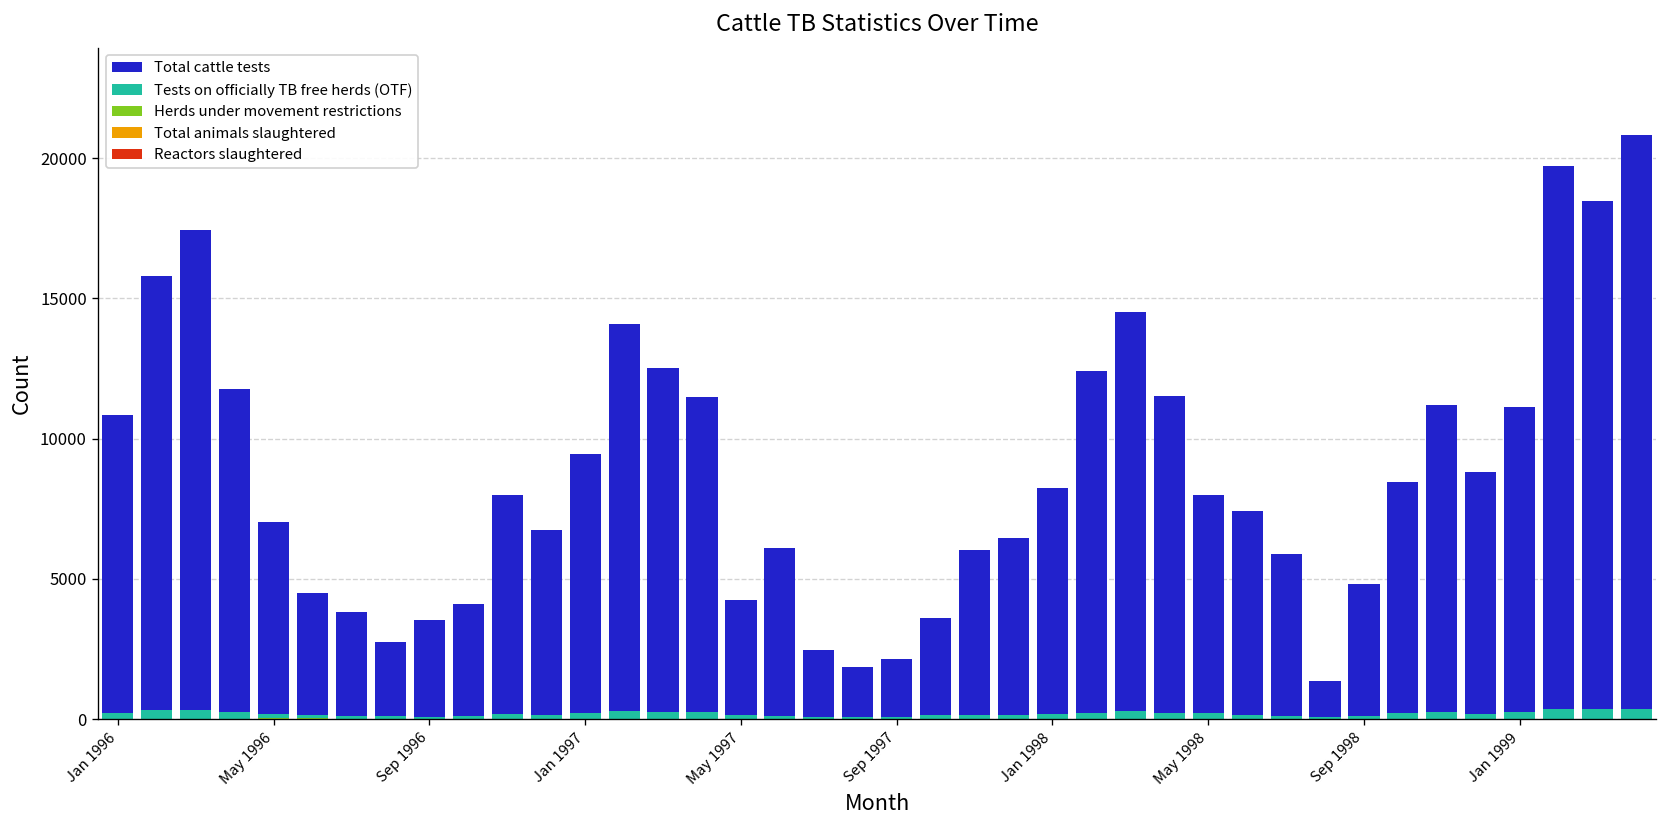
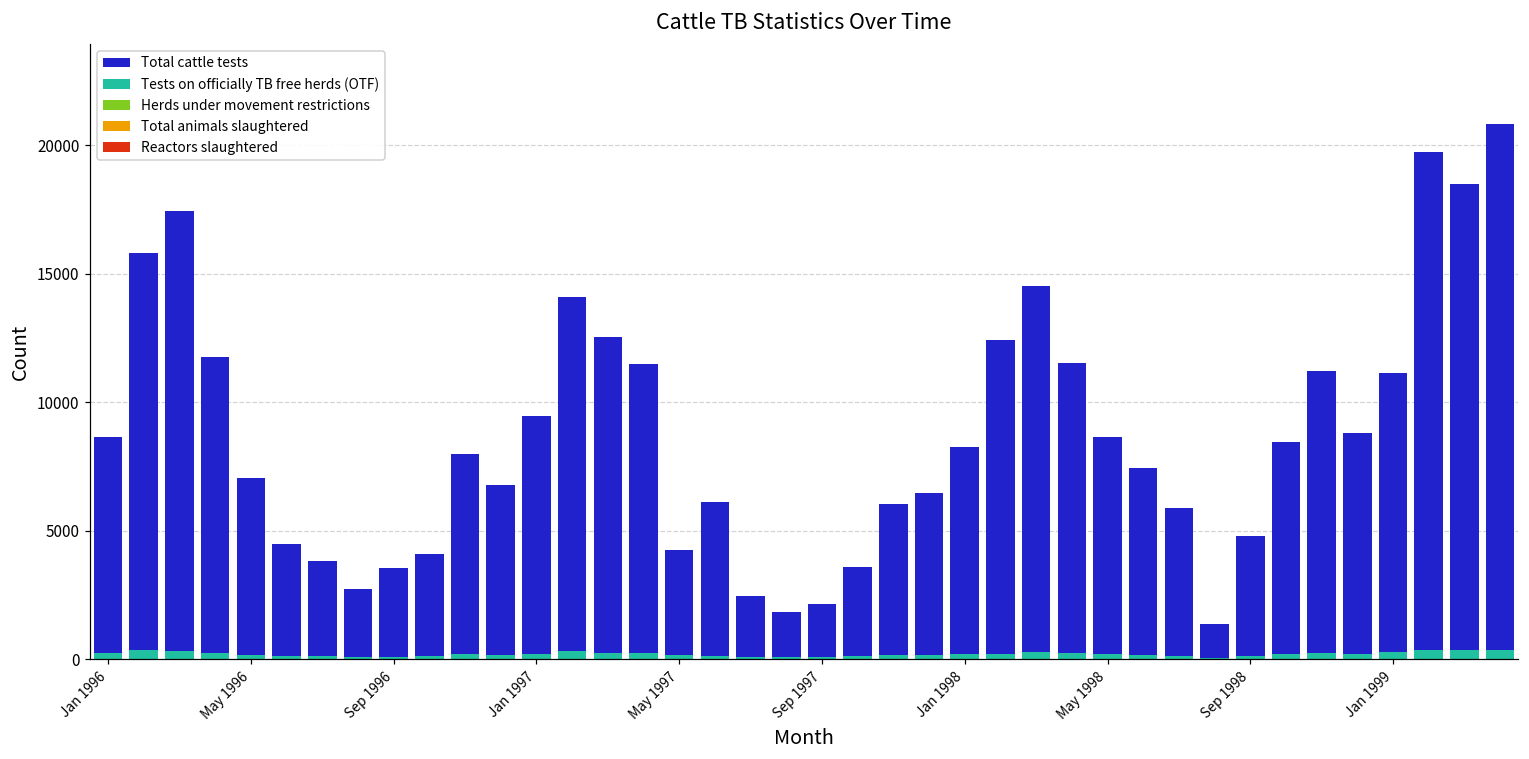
  {
    "Total cattle tests": {
-     "Jan 1996": 10800,
+     "Jan 1996": 8600,
      "May 1996": 7000,
      "Sep 1996": 3500,
      "Jan 1997": 9400,
      "May 1997": 4200,
      "Sep 1997": 2200,
      "Jan 1998": 8300,
-     "May 1998": 8000,
+     "May 1998": 8600,
      "Sep 1998": 4800,
      "Jan 1999": 11100
    },
    "Reactors slaughtered": {
      "Sep 1996": 0,
      "Jan 1997": 0,
      "Sep 1998": 0
    }
  }
